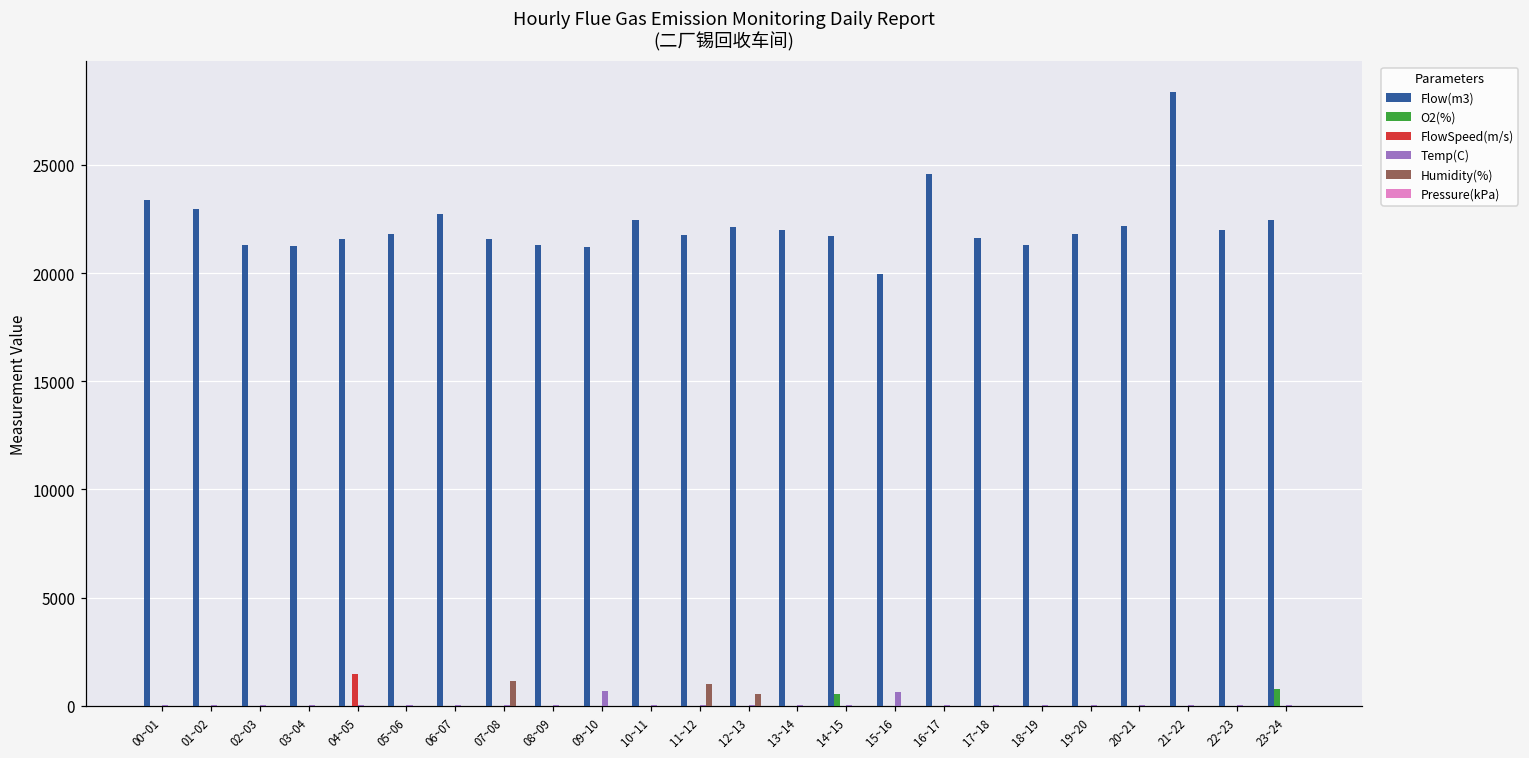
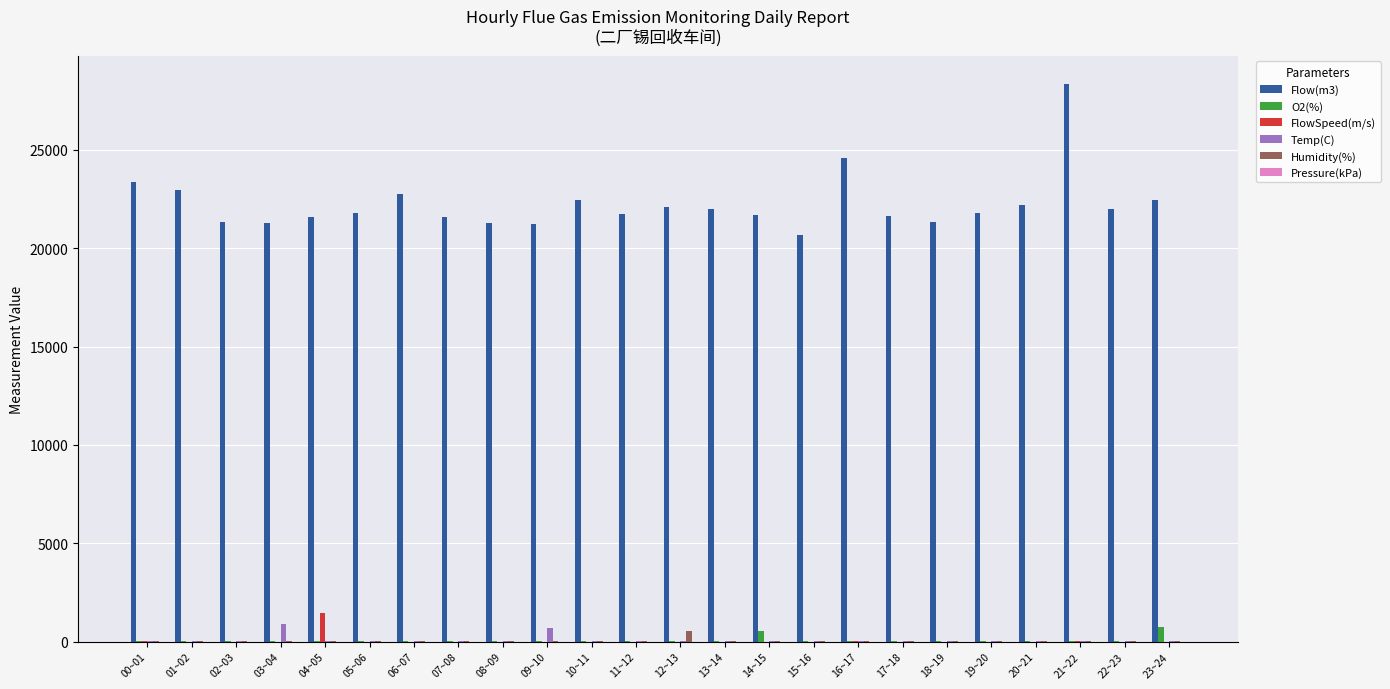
  {
    "Flow(m3)": {
      "00~01": 23400,
      "01~02": 22900,
      "02~03": 21300,
      "03~04": 21300,
      "04~05": 21600,
      "05~06": 21800,
      "06~07": 22700,
      "07~08": 21600,
      "08~09": 21300,
      "09~10": 21200,
      "10~11": 22500,
      "11~12": 21700,
      "12~13": 22100,
      "13~14": 22000,
      "14~15": 21700,
-     "15~16": 20000,
+     "15~16": 20600,
      "16~17": 24600,
      "17~18": 21600,
      "18~19": 21300,
      "19~20": 21800,
      "20~21": 22200,
      "21~22": 28400,
      "22~23": 22000,
      "23~24": 22500
    },
    "O2(%)": {
      "14~15": 500,
      "23~24": 800
    },
    "FlowSpeed(m/s)": {
      "04~05": 1500
    },
    "Temp(C)": {
-     "03~04": 0,
+     "03~04": 900,
      "09~10": 700,
-     "15~16": 700
+     "15~16": 0
    },
    "Humidity(%)": {
-     "07~08": 1200,
-     "11~12": 1000,
+     "07~08": 0,
+     "11~12": 0,
      "12~13": 600
    }
  }
